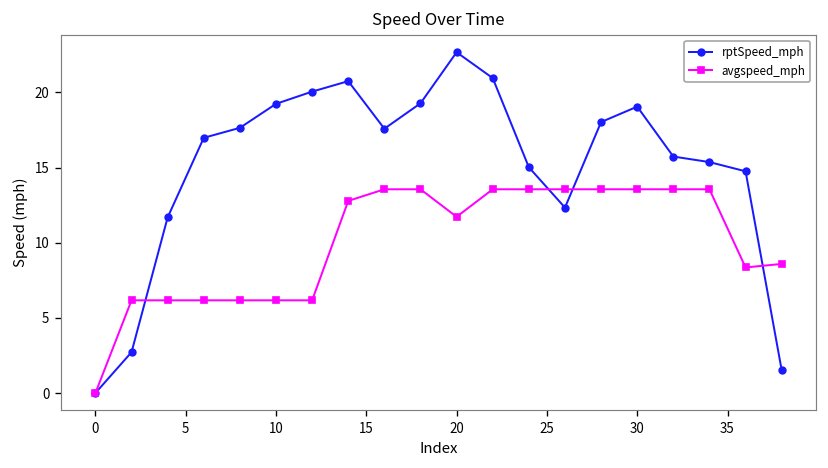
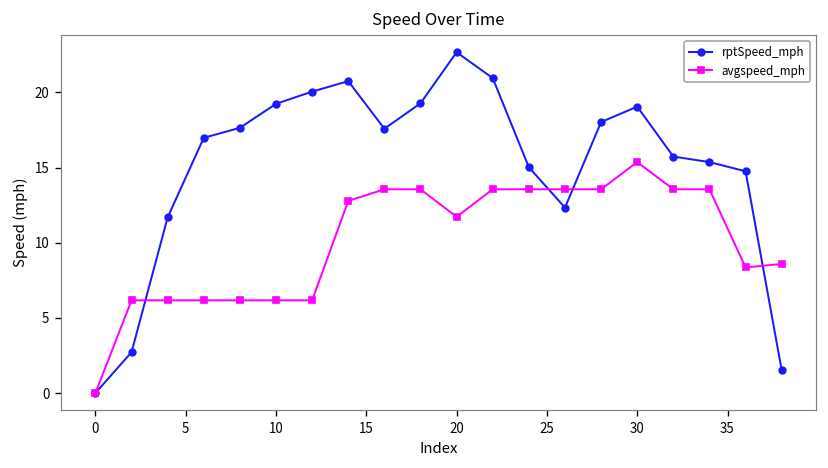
  {
    "rptSpeed_mph": {
      "10": 19.2,
      "20": 22.7,
      "30": 19.1
    },
    "avgspeed_mph": {
      "10": 6.2,
      "20": 11.7,
-     "30": 13.6
+     "30": 15.4
    }
  }
